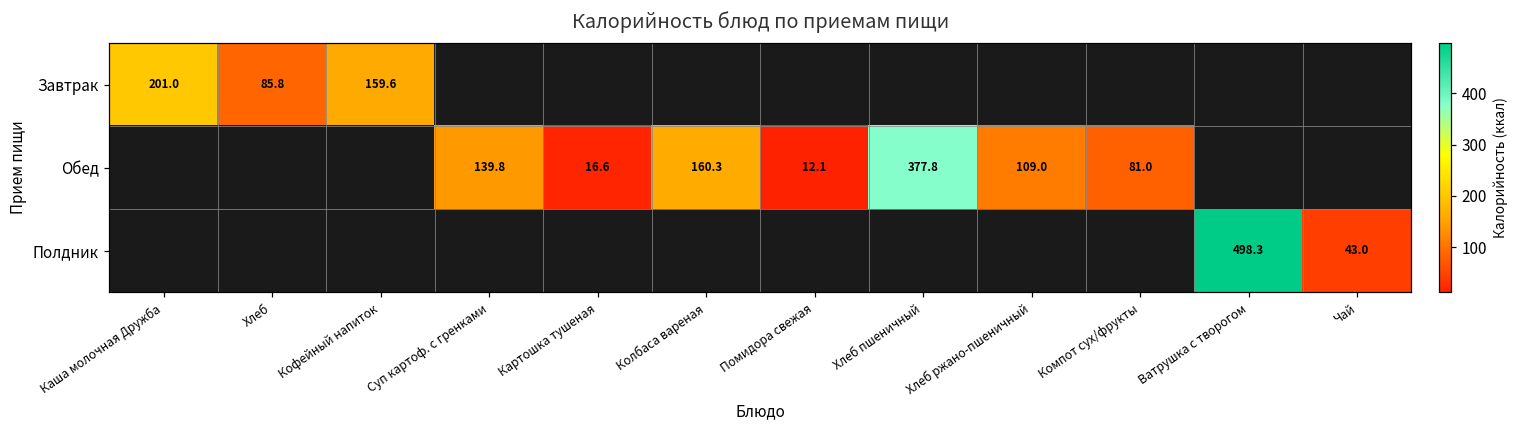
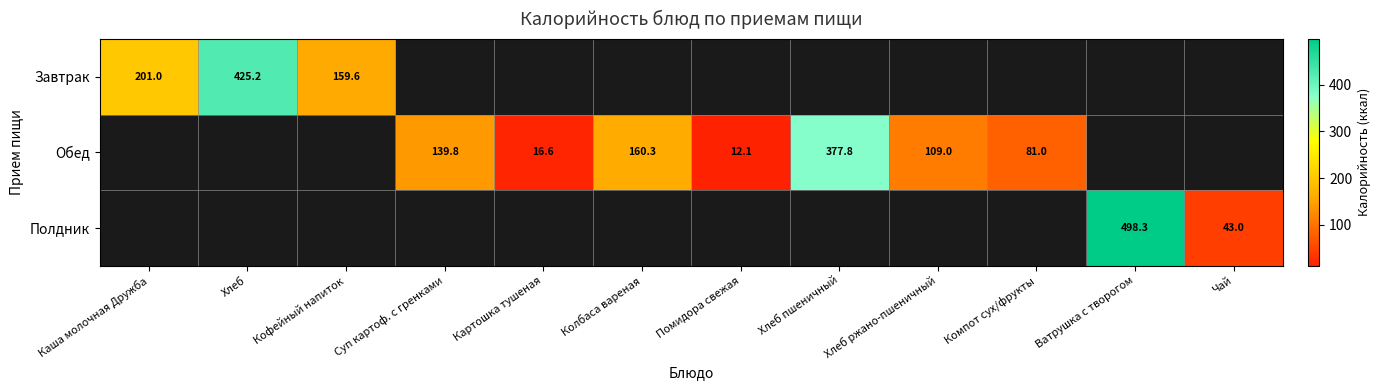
  {
    "Завтрак": {
      "Каша молочная Дружба": 201.0,
-     "Хлеб": 85.8,
+     "Хлеб": 425.2,
      "Кофейный напиток": 159.6
    },
    "Обед": {
      "Суп картоф. с гренками": 139.8,
      "Картошка тушеная": 16.6,
      "Колбаса вареная": 160.3,
      "Помидора свежая": 12.1,
      "Хлеб пшеничный": 377.8,
      "Хлеб ржано-пшеничный": 109.0,
      "Компот сух/фрукты": 81.0
    },
    "Полдник": {
      "Ватрушка с творогом": 498.3,
      "Чай": 43.0
    }
  }
